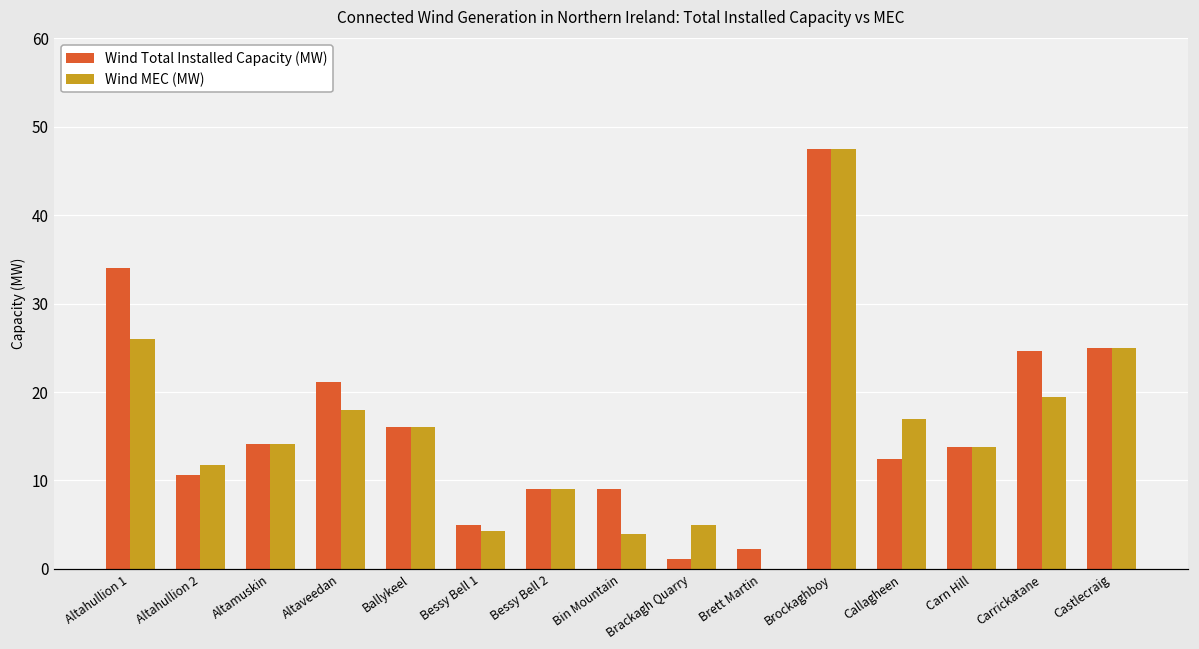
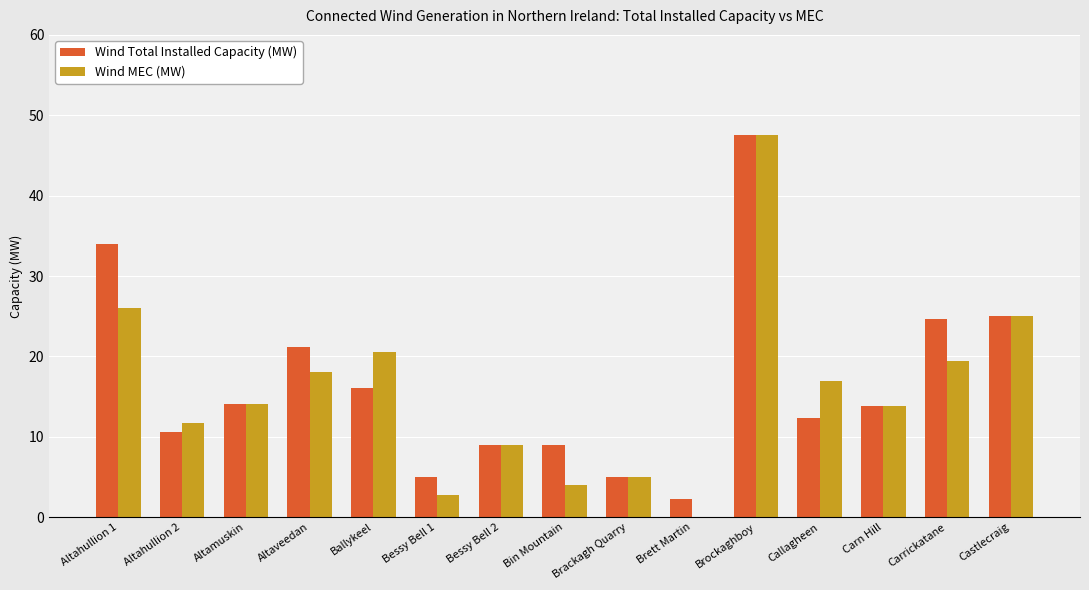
  {
    "Wind Total Installed Capacity (MW)": {
      "Altahullion 1": 34,
      "Altahullion 2": 11,
      "Altamuskin": 14,
      "Altaveedan": 21,
      "Ballykeel": 16,
      "Bessy Bell 1": 5,
      "Bessy Bell 2": 9,
      "Bin Mountain": 9,
-     "Brackagh Quarry": 1,
+     "Brackagh Quarry": 5,
      "Brett Martin": 2,
      "Brockaghboy": 48,
      "Callagheen": 12,
      "Carn Hill": 14,
      "Carrickatane": 25,
      "Castlecraig": 25
    },
    "Wind MEC (MW)": {
      "Altahullion 1": 26,
      "Altahullion 2": 12,
      "Altamuskin": 14,
      "Altaveedan": 18,
-     "Ballykeel": 16,
-     "Bessy Bell 1": 4,
+     "Ballykeel": 21,
+     "Bessy Bell 1": 3,
      "Bessy Bell 2": 9,
      "Bin Mountain": 4,
      "Brackagh Quarry": 5,
      "Brett Martin": 0,
      "Brockaghboy": 48,
      "Callagheen": 17,
      "Carn Hill": 14,
      "Carrickatane": 19,
      "Castlecraig": 25
    }
  }
